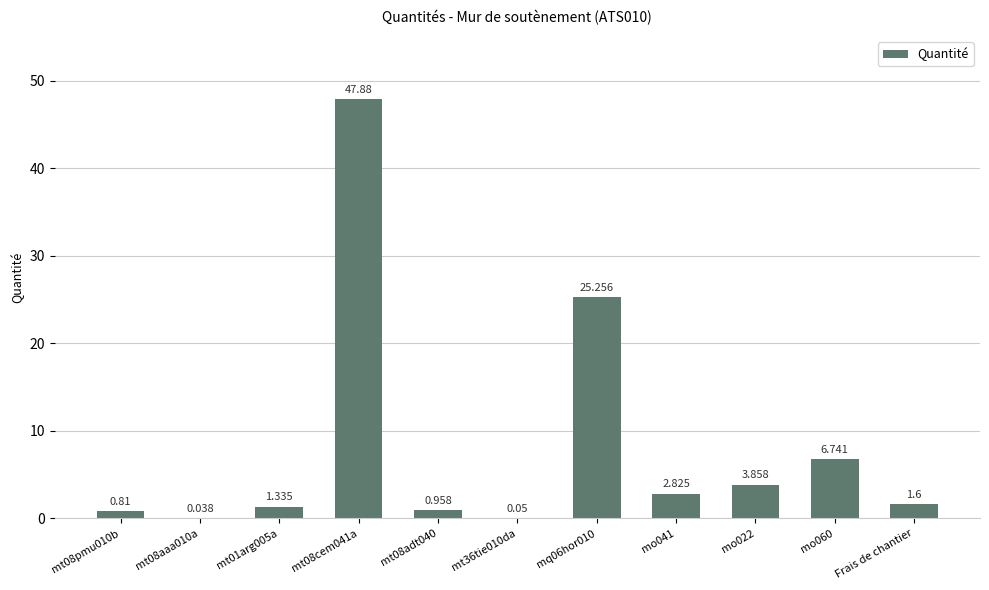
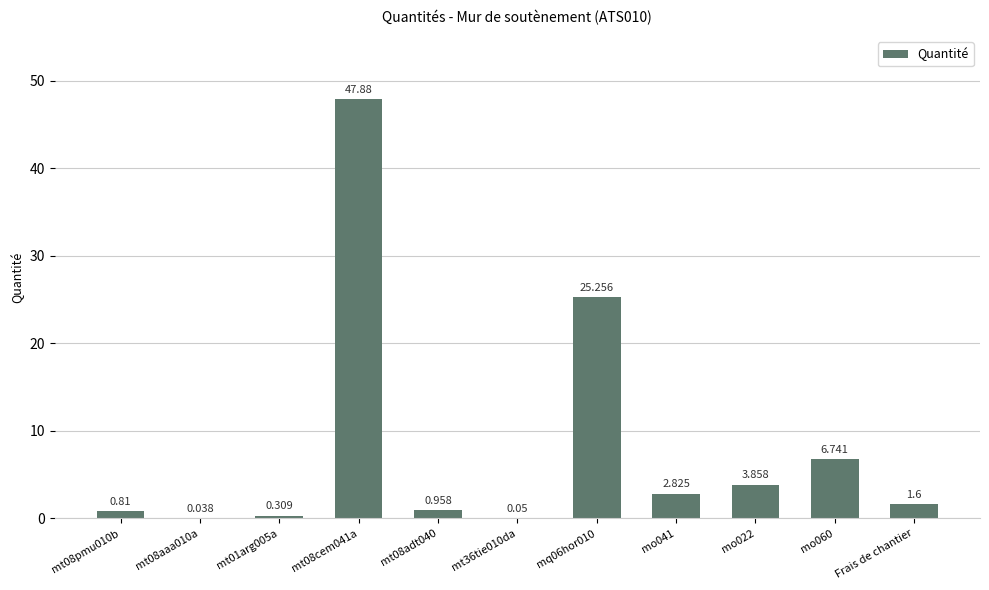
  {
    "mt08pmu010b": 0.81,
    "mt08aaa010a": 0.038,
-   "mt01arg005a": 1.335,
+   "mt01arg005a": 0.309,
    "mt08cem041a": 47.88,
    "mt08adt040": 0.958,
    "mt36tie010da": 0.05,
    "mq06hor010": 25.256,
    "mo041": 2.825,
    "mo022": 3.858,
    "mo060": 6.741,
    "Frais de chantier": 1.6
  }
